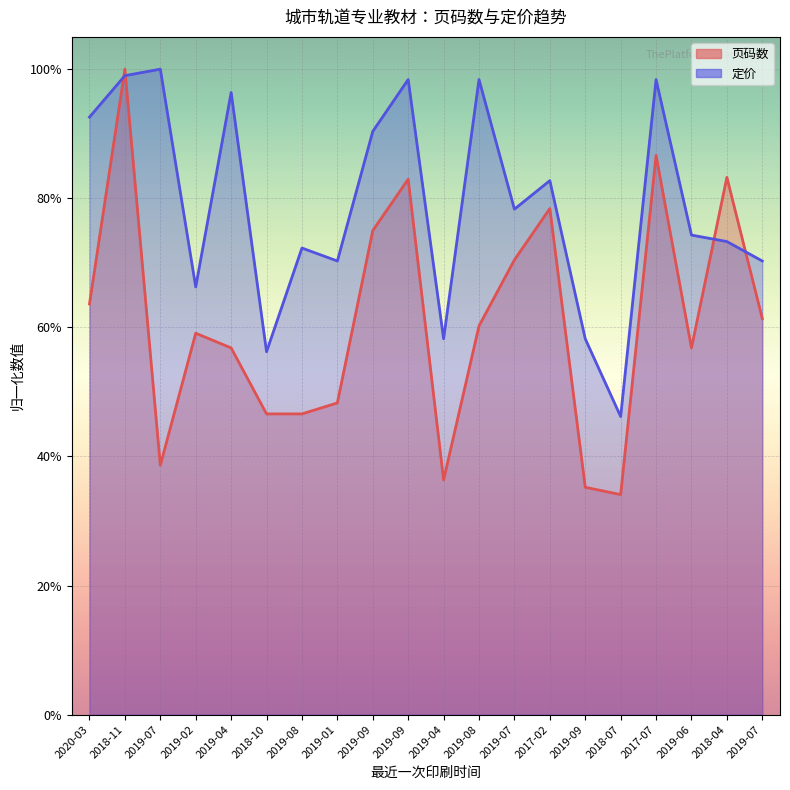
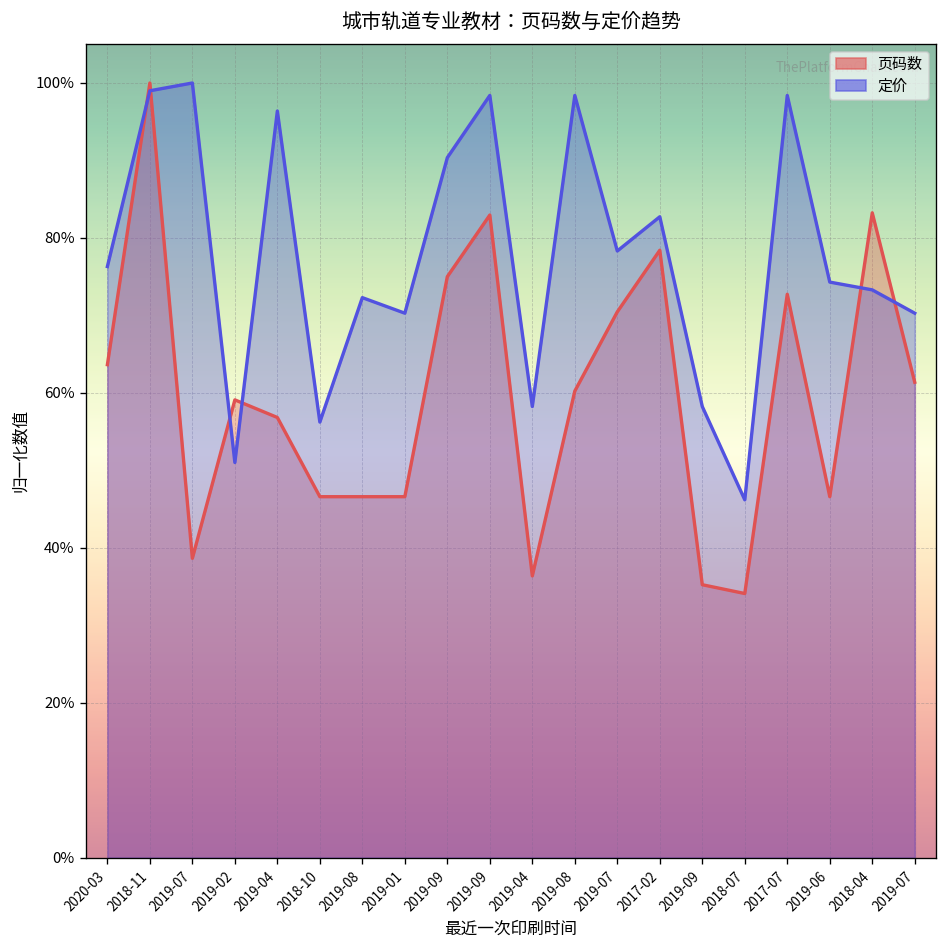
  {
    "页码数": {
      "2020-03": "64%",
      "2018-11": "100%",
      "2019-02": "59%",
      "2018-10": "47%",
-     "2019-01": "48%",
+     "2019-01": "47%",
      "2017-02": "78%",
      "2018-07": "34%",
-     "2017-07": "87%",
-     "2019-06": "57%",
+     "2017-07": "73%",
+     "2019-06": "47%",
      "2018-04": "83%"
    },
    "定价": {
-     "2020-03": "93%",
+     "2020-03": "76%",
      "2018-11": "99%",
-     "2019-02": "66%",
+     "2019-02": "51%",
      "2018-10": "56%",
      "2019-01": "70%",
      "2017-02": "83%",
      "2018-07": "46%",
      "2017-07": "98%",
      "2019-06": "74%",
      "2018-04": "73%"
    }
  }
